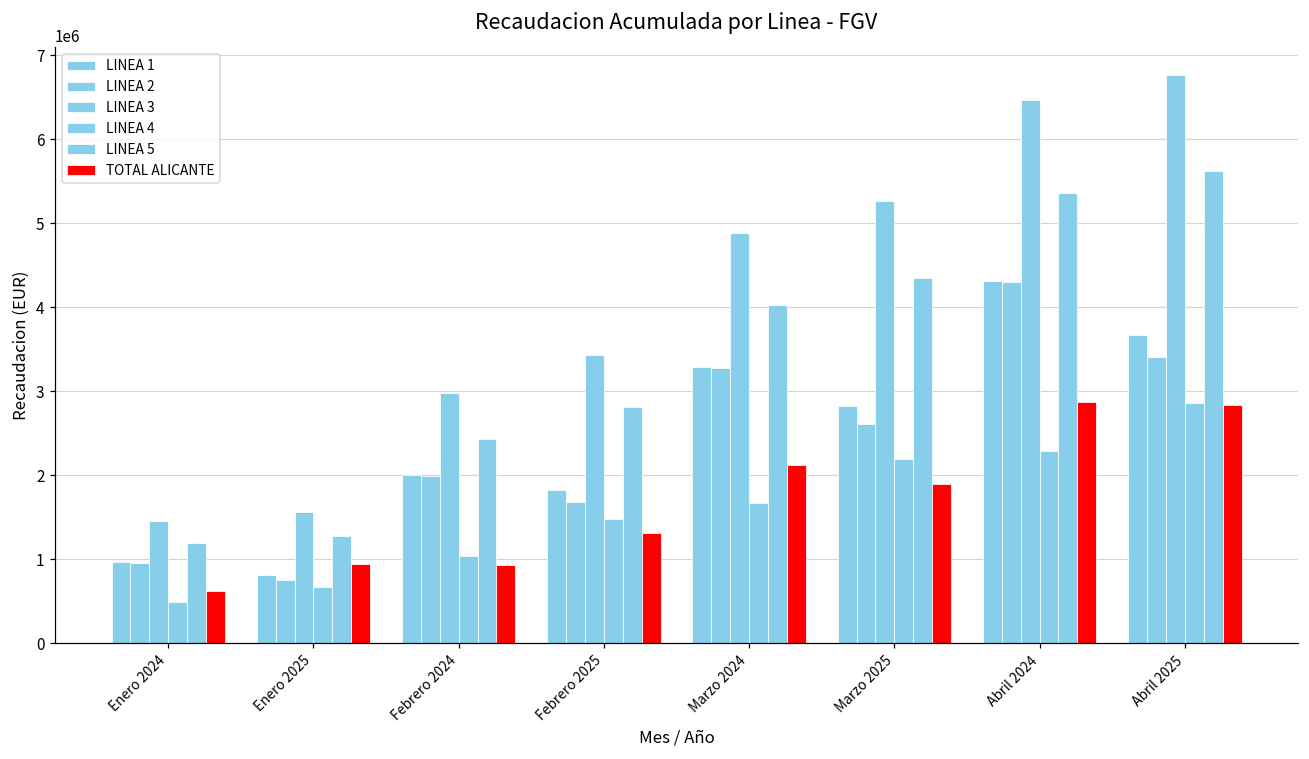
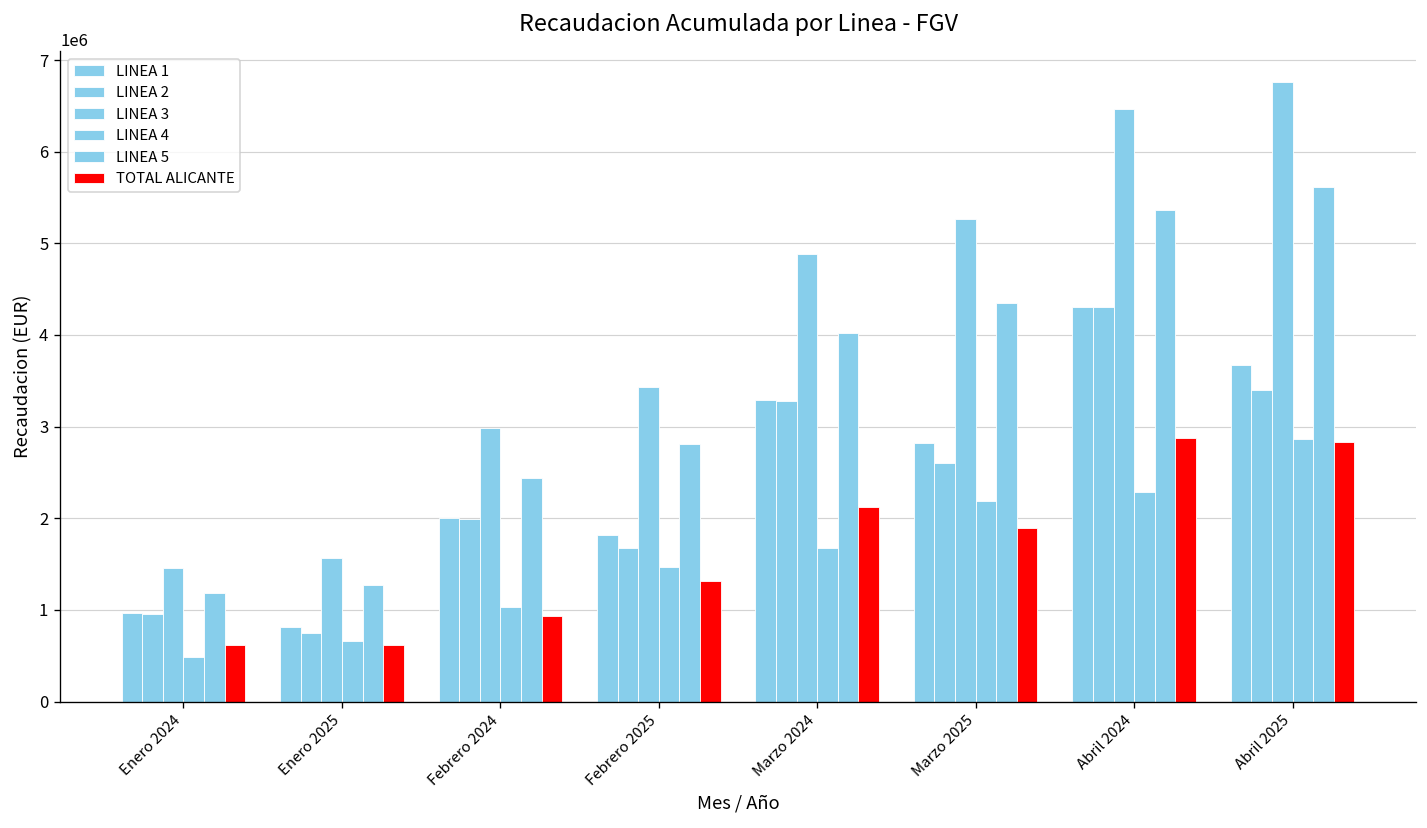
  {
    "TOTAL ALICANTE": {
      "Enero 2024": 600000,
-     "Enero 2025": 900000,
+     "Enero 2025": 600000,
      "Febrero 2024": 900000,
      "Febrero 2025": 1300000,
      "Marzo 2024": 2100000,
      "Marzo 2025": 1900000,
      "Abril 2024": 2900000,
      "Abril 2025": 2800000
    }
  }
